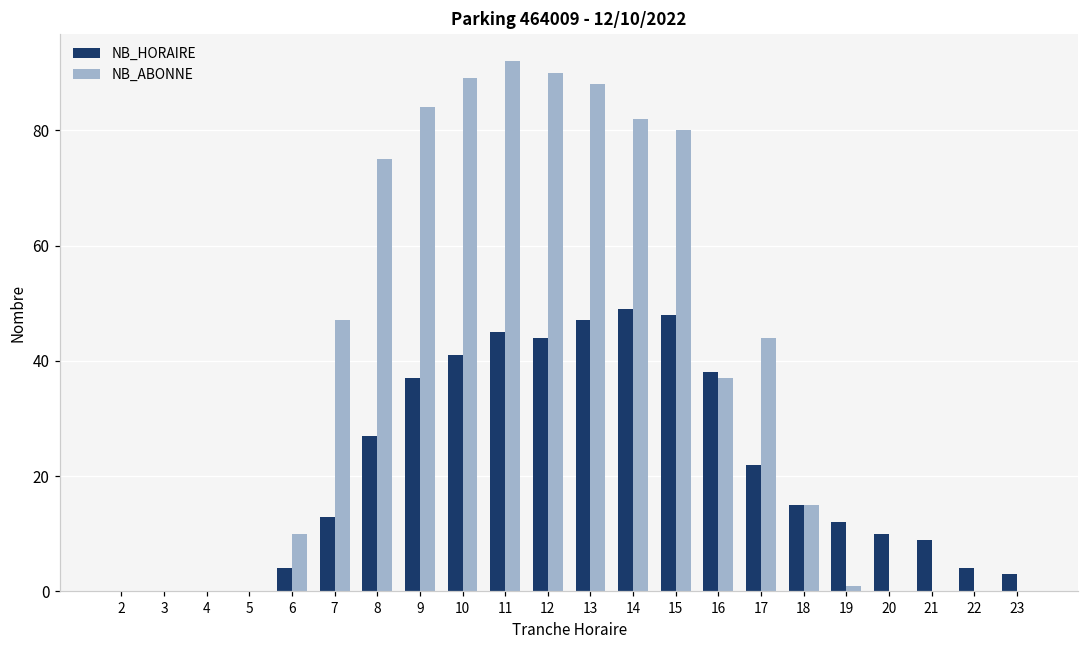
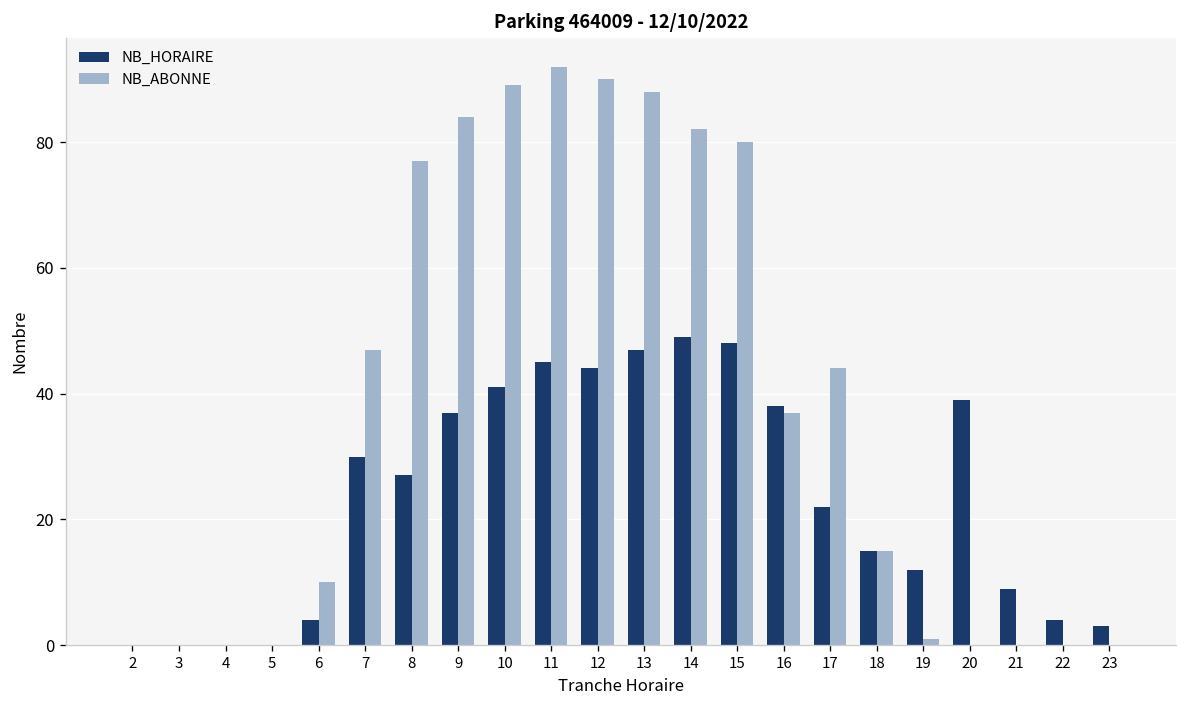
  {
    "NB_HORAIRE": {
      "2": 0,
      "3": 0,
      "4": 0,
      "5": 0,
      "6": 4,
-     "7": 13,
+     "7": 30,
      "8": 27,
      "9": 37,
      "10": 41,
      "11": 45,
      "12": 44,
      "13": 47,
      "14": 49,
      "15": 48,
      "16": 38,
      "17": 22,
      "18": 15,
      "19": 12,
-     "20": 10,
+     "20": 39,
      "21": 9,
      "22": 4,
      "23": 3
    },
    "NB_ABONNE": {
      "2": 0,
      "3": 0,
      "4": 0,
      "5": 0,
      "6": 10,
      "7": 47,
-     "8": 75,
+     "8": 77,
      "9": 84,
      "10": 89,
      "11": 92,
      "12": 90,
      "13": 88,
      "14": 82,
      "15": 80,
      "16": 37,
      "17": 44,
      "18": 15,
      "19": 1,
      "20": 0,
      "21": 0,
      "22": 0,
      "23": 0
    }
  }
